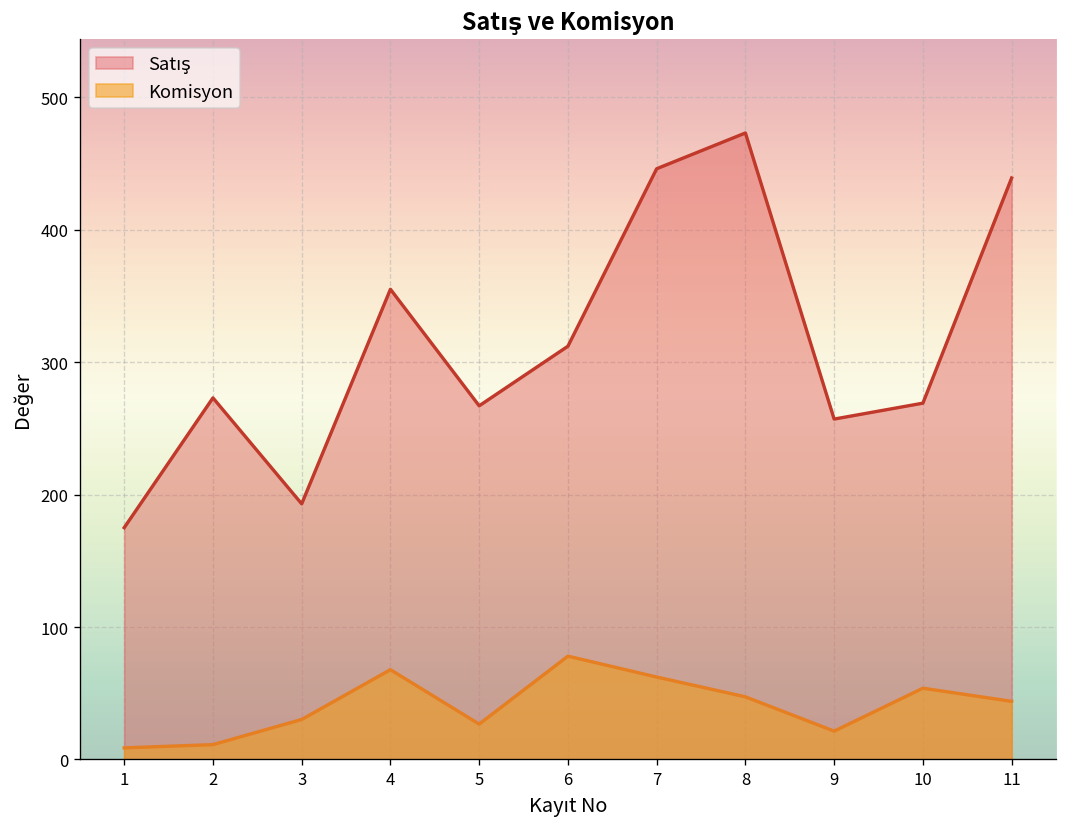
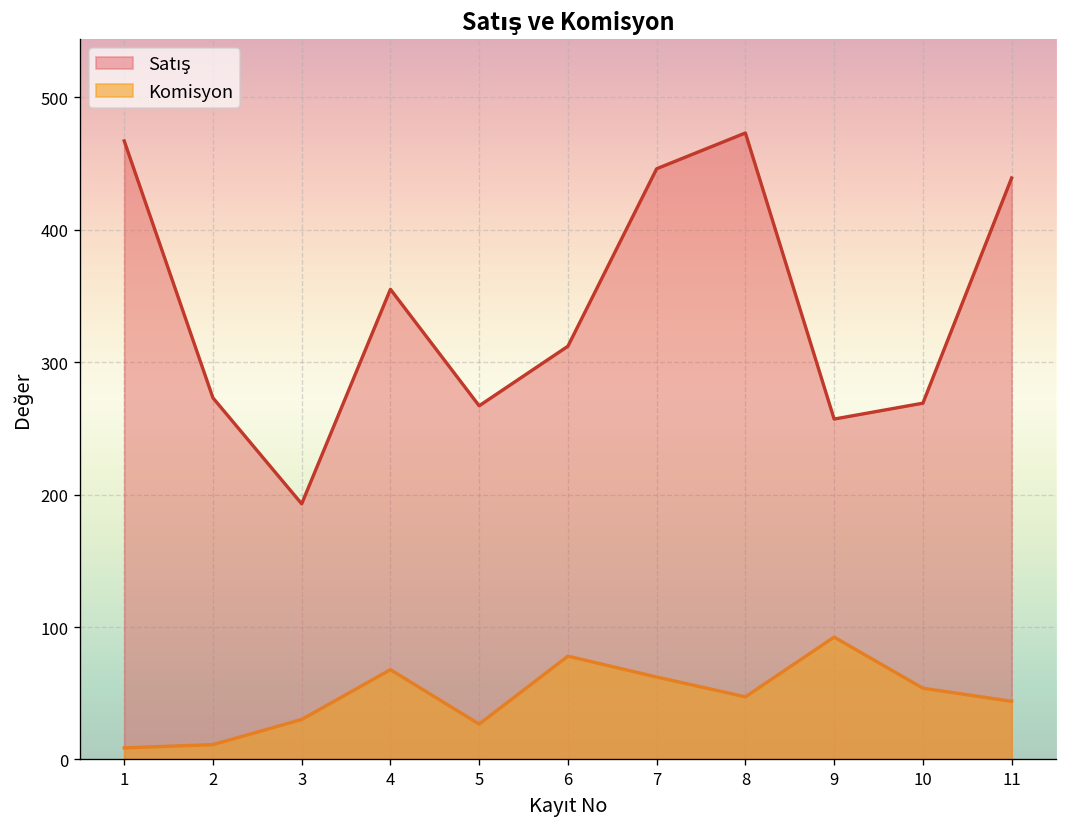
  {
    "Satış": {
-     "1": 175,
+     "1": 467,
      "2": 273,
      "3": 193,
      "4": 355,
      "5": 267,
      "6": 312,
      "7": 446,
      "8": 473,
      "9": 257,
      "10": 269,
      "11": 439
    },
    "Komisyon": {
      "1": 9,
      "2": 11,
      "3": 30,
      "4": 68,
      "5": 27,
      "6": 78,
      "7": 62,
      "8": 47,
-     "9": 21,
+     "9": 92,
      "10": 54,
      "11": 44
    }
  }
